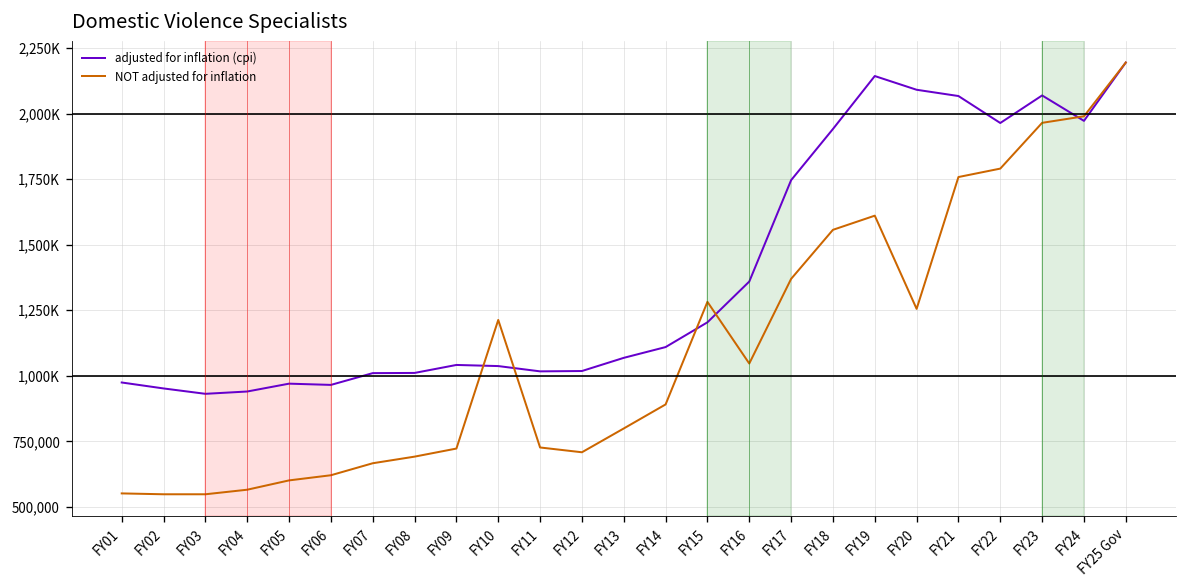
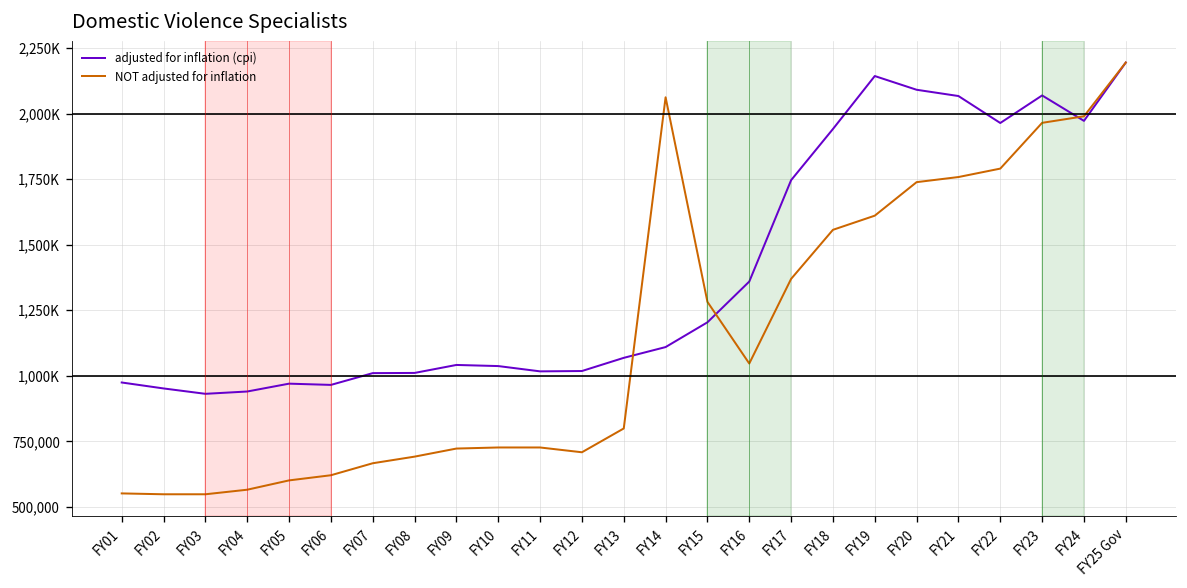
  {
    "adjusted for inflation (cpi)": {
      "FY01": "970,000",
      "FY02": "950,000",
      "FY03": "930,000",
      "FY04": "940,000",
      "FY05": "970,000",
      "FY06": "970,000",
      "FY07": "1,010,000",
      "FY08": "1,010,000",
      "FY09": "1,040,000",
      "FY10": "1,040,000",
      "FY11": "1,020,000",
      "FY12": "1,020,000",
      "FY13": "1,070,000",
      "FY14": "1,110,000",
      "FY15": "1,200,000",
      "FY16": "1,360,000",
      "FY17": "1,750,000",
      "FY18": "1,940,000",
      "FY19": "2,140,000",
      "FY20": "2,090,000",
      "FY21": "2,070,000",
      "FY22": "1,960,000",
      "FY23": "2,070,000",
      "FY24": "1,970,000"
    },
    "NOT adjusted for inflation": {
      "FY01": "550,000",
      "FY02": "550,000",
      "FY03": "550,000",
      "FY04": "570,000",
      "FY05": "600,000",
      "FY06": "620,000",
      "FY07": "670,000",
      "FY08": "690,000",
      "FY09": "720,000",
-     "FY10": "1,210,000",
+     "FY10": "730,000",
      "FY11": "730,000",
      "FY12": "710,000",
      "FY13": "800,000",
-     "FY14": "890,000",
+     "FY14": "2,060,000",
      "FY15": "1,280,000",
      "FY16": "1,050,000",
      "FY17": "1,370,000",
      "FY18": "1,560,000",
      "FY19": "1,610,000",
-     "FY20": "1,260,000",
+     "FY20": "1,740,000",
      "FY21": "1,760,000",
      "FY22": "1,790,000",
      "FY23": "1,960,000",
      "FY24": "1,990,000"
    }
  }
